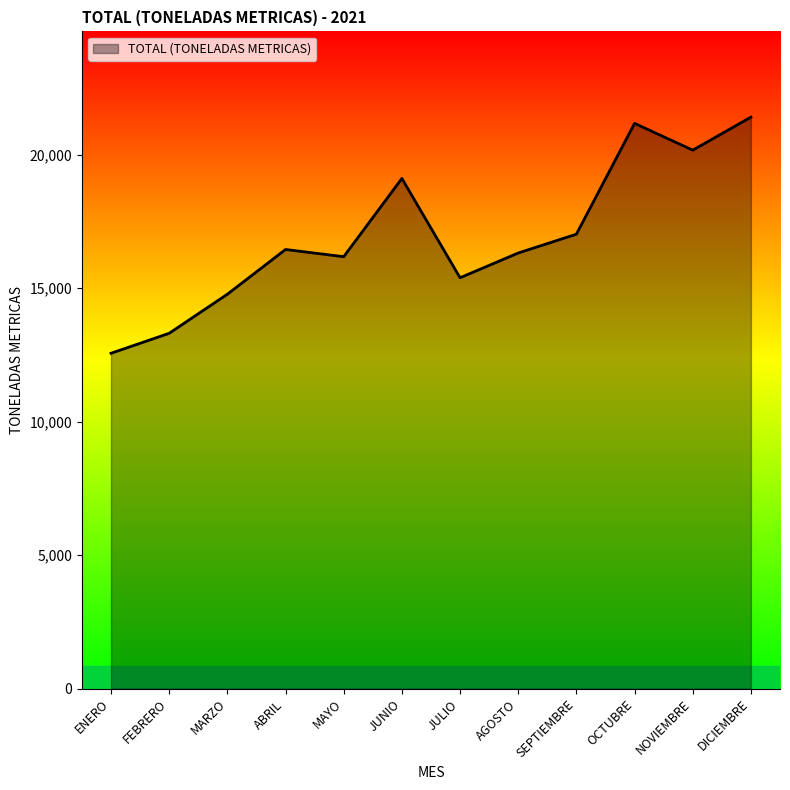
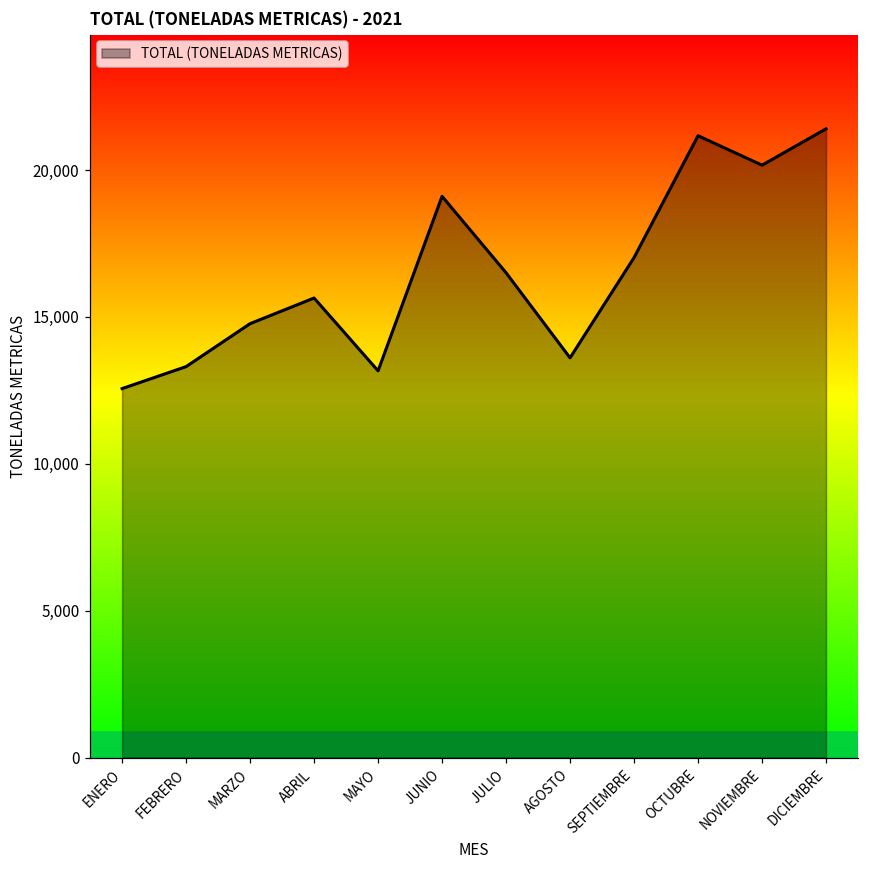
  {
    "ENERO": "12,600",
    "FEBRERO": "13,300",
    "MARZO": "14,800",
-   "ABRIL": "16,400",
-   "MAYO": "16,200",
+   "ABRIL": "15,600",
+   "MAYO": "13,200",
    "JUNIO": "19,100",
-   "JULIO": "15,400",
-   "AGOSTO": "16,300",
+   "JULIO": "16,500",
+   "AGOSTO": "13,600",
    "SEPTIEMBRE": "17,000",
    "OCTUBRE": "21,200",
    "NOVIEMBRE": "20,200",
    "DICIEMBRE": "21,400"
  }
